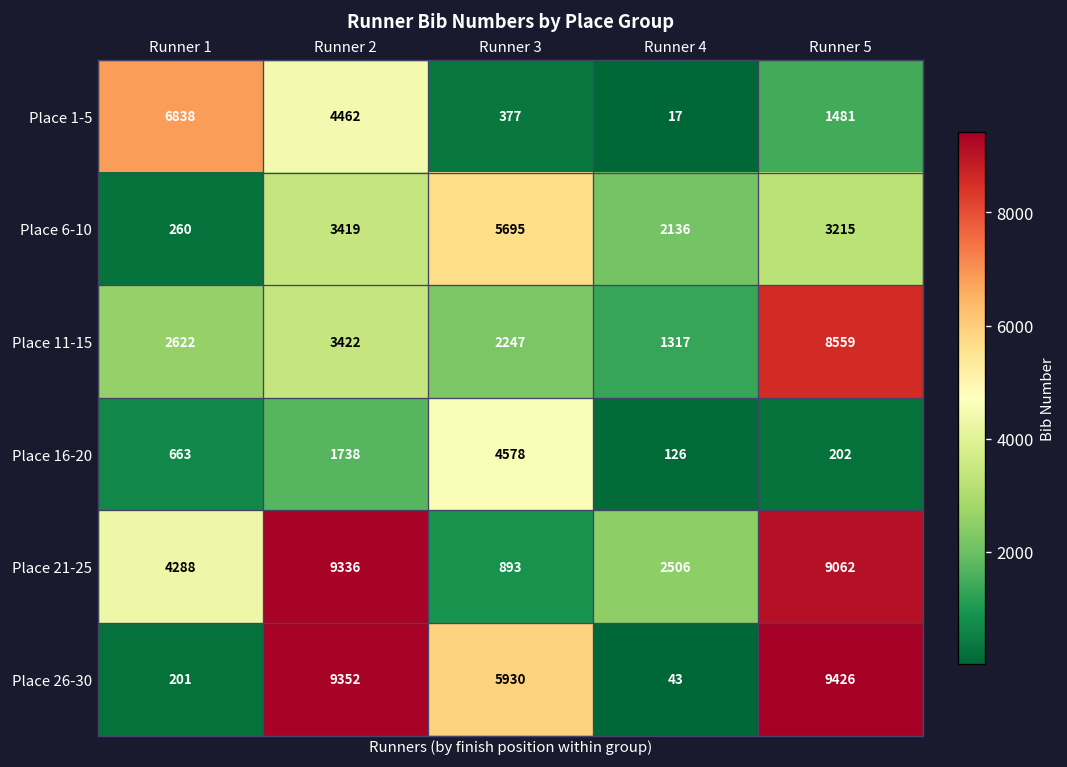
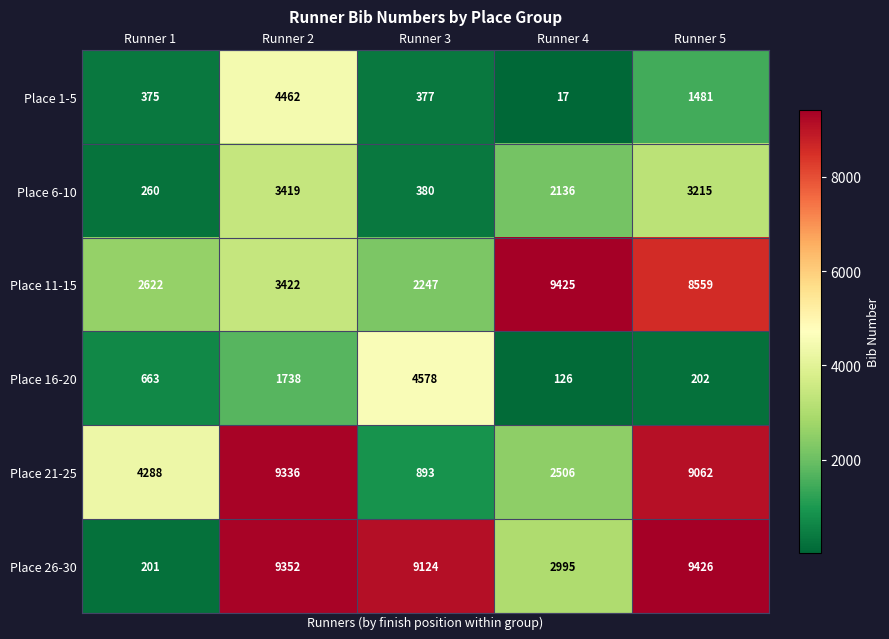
  {
    "Place 1-5": {
-     "Runner 1": 6838,
+     "Runner 1": 375,
      "Runner 2": 4462,
      "Runner 3": 377,
      "Runner 4": 17,
      "Runner 5": 1481
    },
    "Place 6-10": {
      "Runner 1": 260,
      "Runner 2": 3419,
-     "Runner 3": 5695,
+     "Runner 3": 380,
      "Runner 4": 2136,
      "Runner 5": 3215
    },
    "Place 11-15": {
      "Runner 1": 2622,
      "Runner 2": 3422,
      "Runner 3": 2247,
-     "Runner 4": 1317,
+     "Runner 4": 9425,
      "Runner 5": 8559
    },
    "Place 16-20": {
      "Runner 1": 663,
      "Runner 2": 1738,
      "Runner 3": 4578,
      "Runner 4": 126,
      "Runner 5": 202
    },
    "Place 21-25": {
      "Runner 1": 4288,
      "Runner 2": 9336,
      "Runner 3": 893,
      "Runner 4": 2506,
      "Runner 5": 9062
    },
    "Place 26-30": {
      "Runner 1": 201,
      "Runner 2": 9352,
-     "Runner 3": 5930,
-     "Runner 4": 43,
+     "Runner 3": 9124,
+     "Runner 4": 2995,
      "Runner 5": 9426
    }
  }
